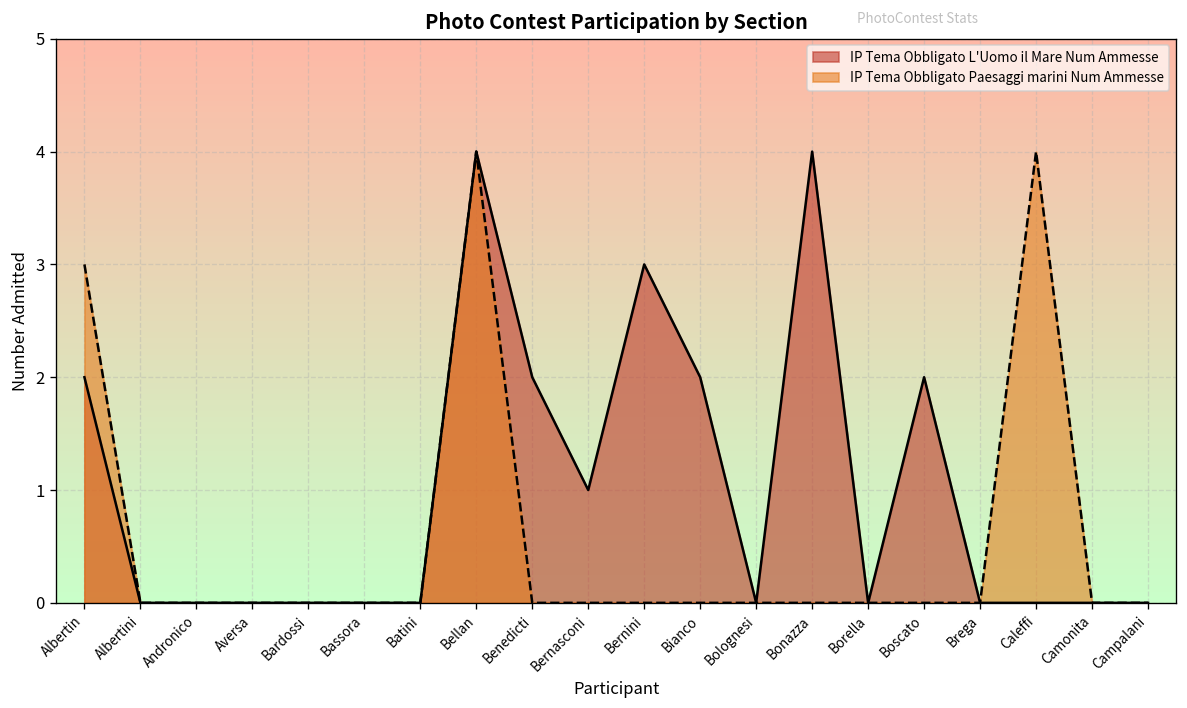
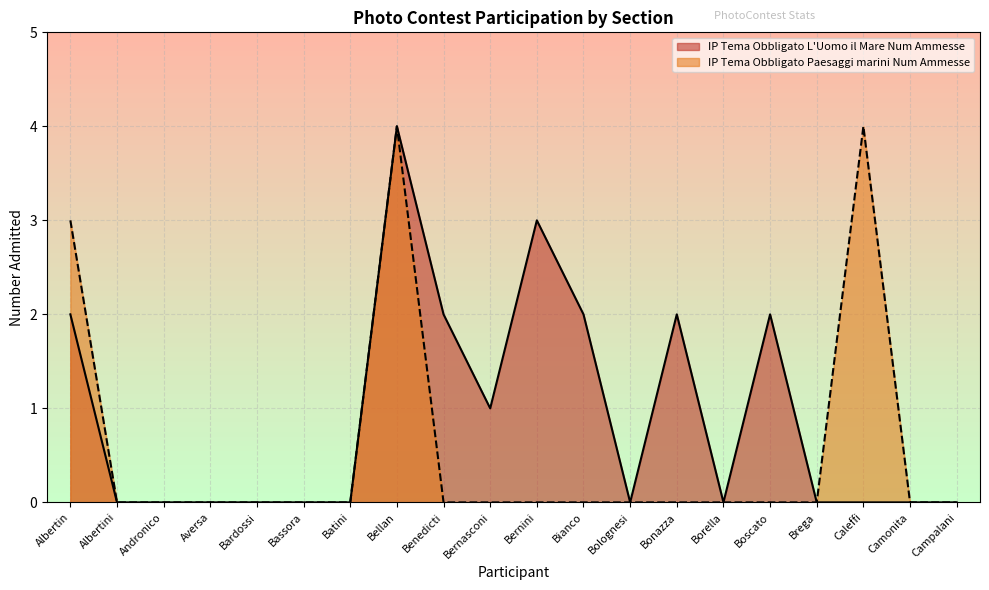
  {
    "IP Tema Obbligato L'Uomo il Mare Num Ammesse": {
      "Albertin": 2,
      "Benedicti": 2,
      "Bernasconi": 1,
      "Bernini": 3,
      "Bianco": 2,
-     "Bonazza": 4,
+     "Bonazza": 2,
      "Boscato": 2,
      "Caleffi": 0
    },
    "IP Tema Obbligato Paesaggi marini Num Ammesse": {
      "Albertin": 3,
      "Benedicti": 0,
      "Bernasconi": 0,
      "Bernini": 0,
      "Bianco": 0,
      "Bonazza": 0,
      "Boscato": 0,
      "Caleffi": 4
    }
  }
